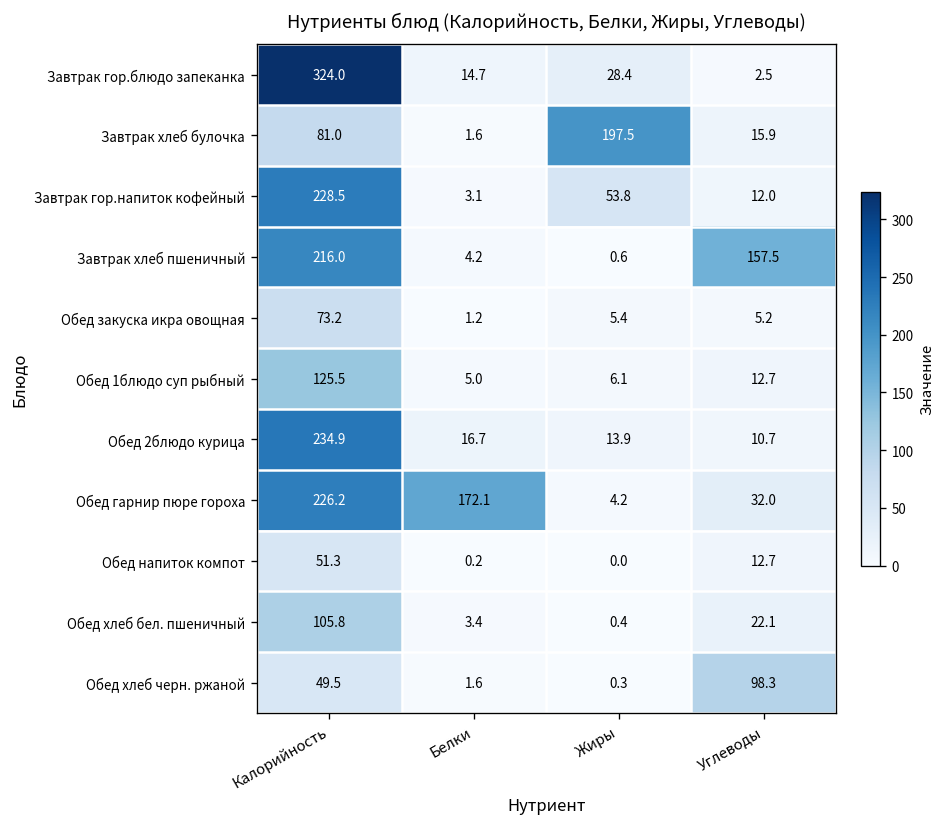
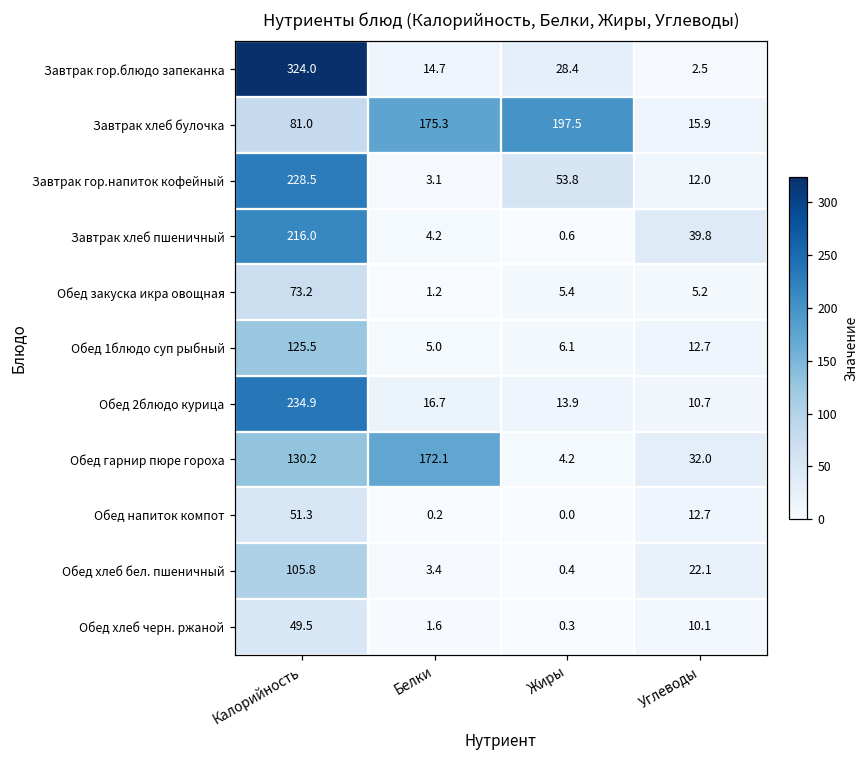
  {
    "Завтрак гор.блюдо запеканка": {
      "Калорийность": 324.0,
      "Белки": 14.7,
      "Жиры": 28.4,
      "Углеводы": 2.5
    },
    "Завтрак хлеб булочка": {
      "Калорийность": 81.0,
-     "Белки": 1.6,
+     "Белки": 175.3,
      "Жиры": 197.5,
      "Углеводы": 15.9
    },
    "Завтрак гор.напиток кофейный": {
      "Калорийность": 228.5,
      "Белки": 3.1,
      "Жиры": 53.8,
      "Углеводы": 12.0
    },
    "Завтрак хлеб пшеничный": {
      "Калорийность": 216.0,
      "Белки": 4.2,
      "Жиры": 0.6,
-     "Углеводы": 157.5
+     "Углеводы": 39.8
    },
    "Обед закуска икра овощная": {
      "Калорийность": 73.2,
      "Белки": 1.2,
      "Жиры": 5.4,
      "Углеводы": 5.2
    },
    "Обед 1блюдо суп рыбный": {
      "Калорийность": 125.5,
      "Белки": 5.0,
      "Жиры": 6.1,
      "Углеводы": 12.7
    },
    "Обед 2блюдо курица": {
      "Калорийность": 234.9,
      "Белки": 16.7,
      "Жиры": 13.9,
      "Углеводы": 10.7
    },
    "Обед гарнир пюре гороха": {
-     "Калорийность": 226.2,
+     "Калорийность": 130.2,
      "Белки": 172.1,
      "Жиры": 4.2,
      "Углеводы": 32.0
    },
    "Обед напиток компот": {
      "Калорийность": 51.3,
      "Белки": 0.2,
      "Жиры": 0.0,
      "Углеводы": 12.7
    },
    "Обед хлеб бел. пшеничный": {
      "Калорийность": 105.8,
      "Белки": 3.4,
      "Жиры": 0.4,
      "Углеводы": 22.1
    },
    "Обед хлеб черн. ржаной": {
      "Калорийность": 49.5,
      "Белки": 1.6,
      "Жиры": 0.3,
-     "Углеводы": 98.3
+     "Углеводы": 10.1
    }
  }
